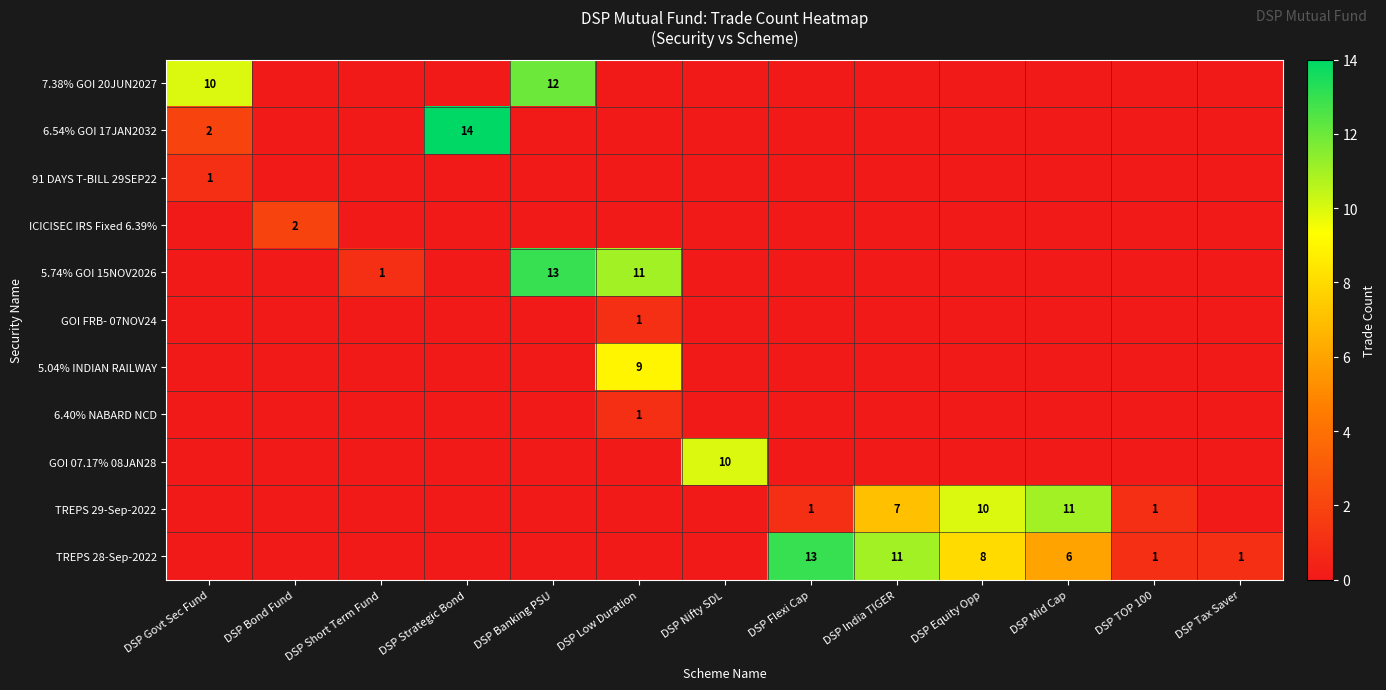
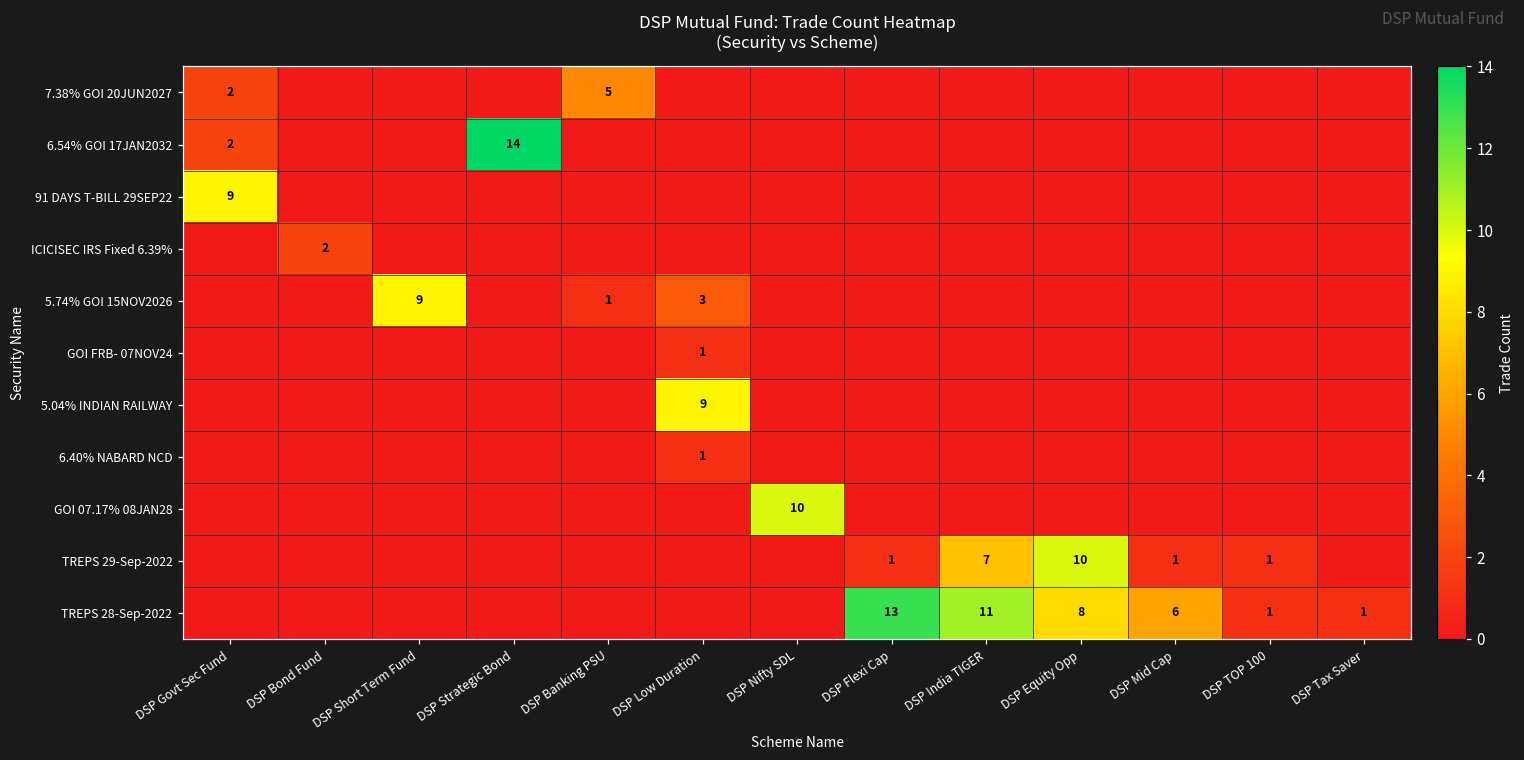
  {
    "7.38% GOI 20JUN2027": {
-     "DSP Govt Sec Fund": 10,
-     "DSP Banking PSU": 12
+     "DSP Govt Sec Fund": 2,
+     "DSP Banking PSU": 5
    },
    "6.54% GOI 17JAN2032": {
      "DSP Govt Sec Fund": 2,
      "DSP Strategic Bond": 14
    },
    "91 DAYS T-BILL 29SEP22": {
-     "DSP Govt Sec Fund": 1
+     "DSP Govt Sec Fund": 9
    },
    "ICICISEC IRS Fixed 6.39%": {
      "DSP Bond Fund": 2
    },
    "5.74% GOI 15NOV2026": {
-     "DSP Short Term Fund": 1,
-     "DSP Banking PSU": 13,
-     "DSP Low Duration": 11
+     "DSP Short Term Fund": 9,
+     "DSP Banking PSU": 1,
+     "DSP Low Duration": 3
    },
    "GOI FRB- 07NOV24": {
      "DSP Low Duration": 1
    },
    "5.04% INDIAN RAILWAY": {
      "DSP Low Duration": 9
    },
    "6.40% NABARD NCD": {
      "DSP Low Duration": 1
    },
    "GOI 07.17% 08JAN28": {
      "DSP Nifty SDL": 10
    },
    "TREPS 29-Sep-2022": {
      "DSP Flexi Cap": 1,
      "DSP India TIGER": 7,
      "DSP Equity Opp": 10,
-     "DSP Mid Cap": 11,
+     "DSP Mid Cap": 1,
      "DSP TOP 100": 1
    },
    "TREPS 28-Sep-2022": {
      "DSP Flexi Cap": 13,
      "DSP India TIGER": 11,
      "DSP Equity Opp": 8,
      "DSP Mid Cap": 6,
      "DSP TOP 100": 1,
      "DSP Tax Saver": 1
    }
  }
